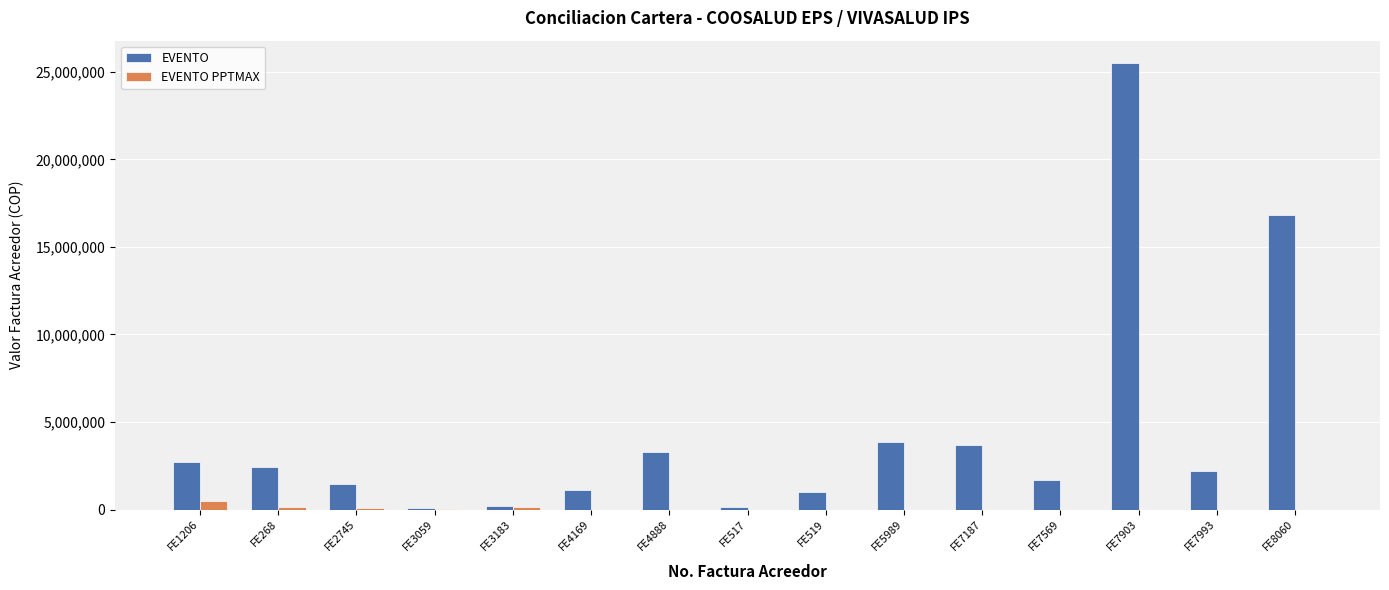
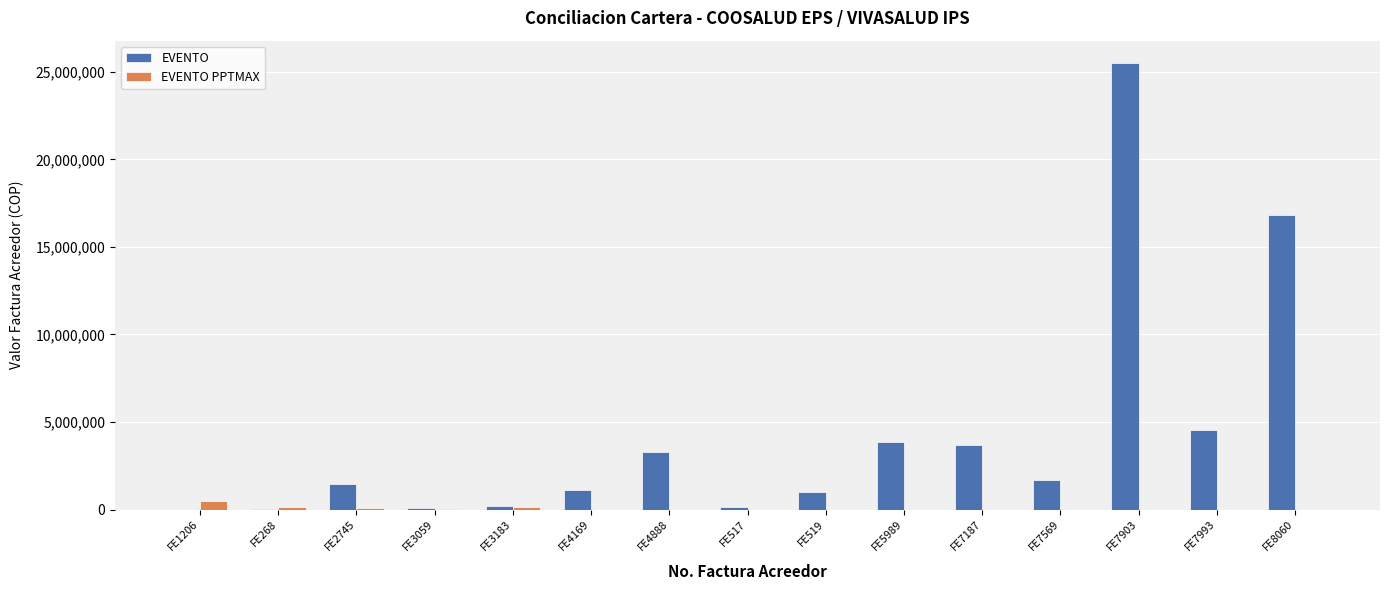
  {
    "EVENTO": {
-     "FE1206": "2,700,000",
-     "FE268": "2,400,000",
+     "FE1206": "0",
+     "FE268": "0",
      "FE2745": "1,500,000",
      "FE3183": "200,000",
      "FE4169": "1,100,000",
      "FE4888": "3,300,000",
      "FE519": "1,000,000",
      "FE5989": "3,900,000",
      "FE7187": "3,700,000",
      "FE7569": "1,700,000",
      "FE7903": "25,500,000",
-     "FE7993": "2,200,000",
+     "FE7993": "4,500,000",
      "FE8060": "16,800,000"
    },
    "EVENTO PPTMAX": {
      "FE1206": "500,000",
      "FE4169": "0",
      "FE4888": "0",
      "FE517": "0",
      "FE519": "0",
      "FE5989": "0",
      "FE7187": "0",
      "FE7569": "0",
      "FE7903": "0",
      "FE7993": "0",
      "FE8060": "0"
    }
  }
